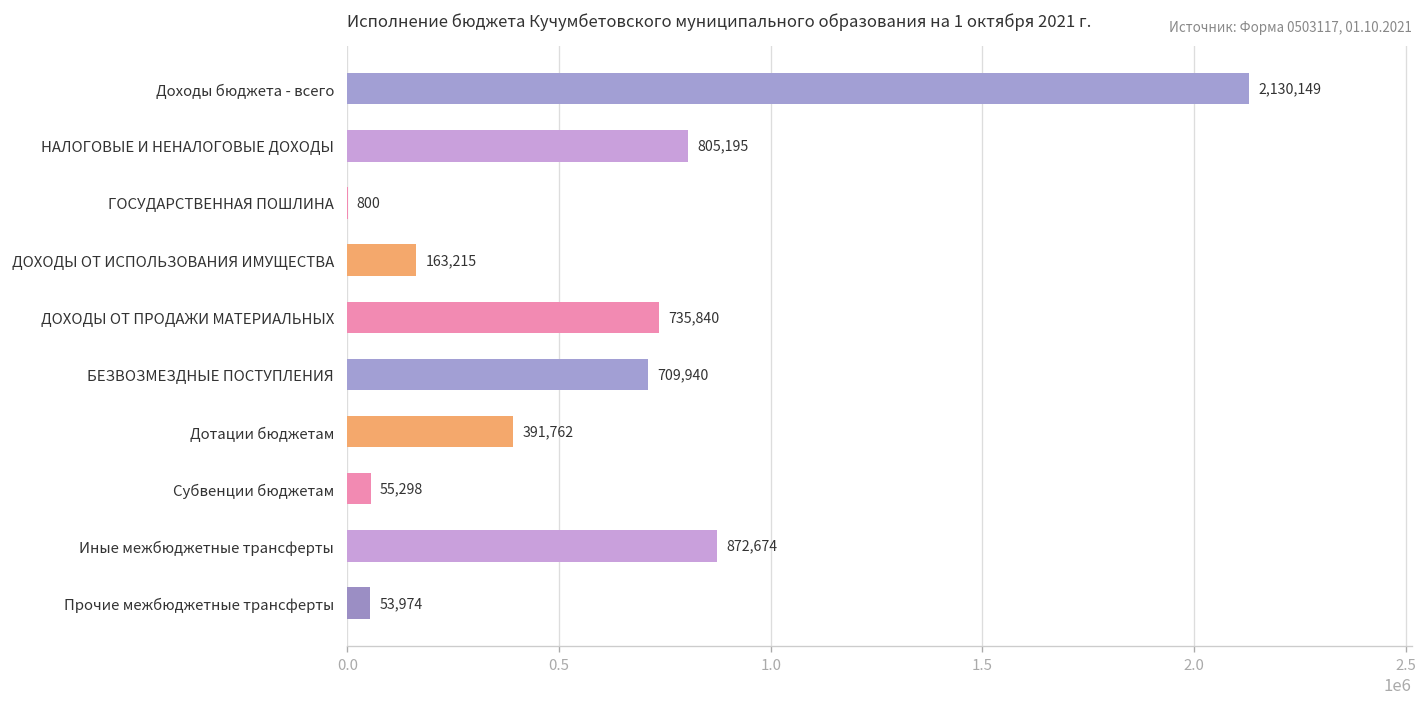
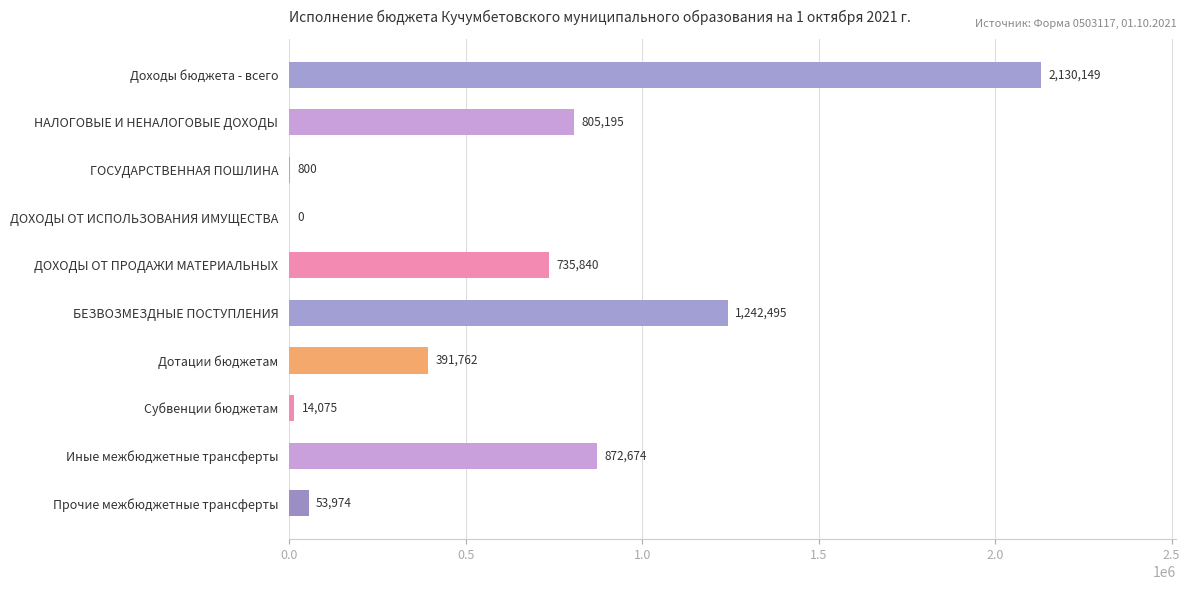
  {
    "Доходы бюджета - всего": "2,130,149",
    "НАЛОГОВЫЕ И НЕНАЛОГОВЫЕ ДОХОДЫ": "805,195",
    "ГОСУДАРСТВЕННАЯ ПОШЛИНА": "800",
-   "ДОХОДЫ ОТ ИСПОЛЬЗОВАНИЯ ИМУЩЕСТВА": "163,215",
+   "ДОХОДЫ ОТ ИСПОЛЬЗОВАНИЯ ИМУЩЕСТВА": "0",
    "ДОХОДЫ ОТ ПРОДАЖИ МАТЕРИАЛЬНЫХ": "735,840",
-   "БЕЗВОЗМЕЗДНЫЕ ПОСТУПЛЕНИЯ": "709,940",
+   "БЕЗВОЗМЕЗДНЫЕ ПОСТУПЛЕНИЯ": "1,242,495",
    "Дотации бюджетам": "391,762",
-   "Субвенции бюджетам": "55,298",
+   "Субвенции бюджетам": "14,075",
    "Иные межбюджетные трансферты": "872,674",
    "Прочие межбюджетные трансферты": "53,974"
  }
